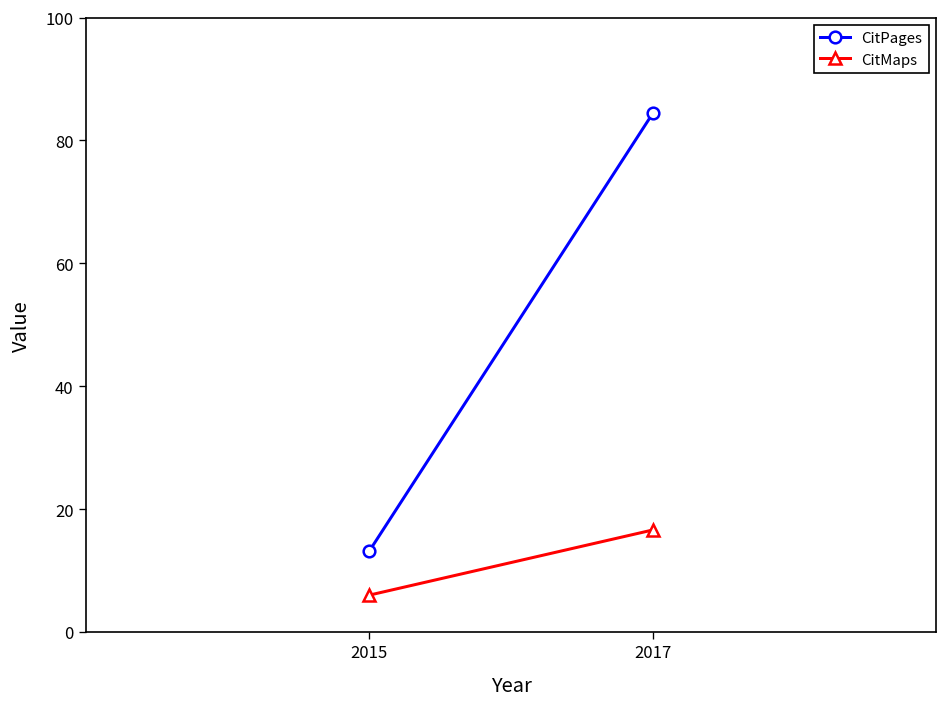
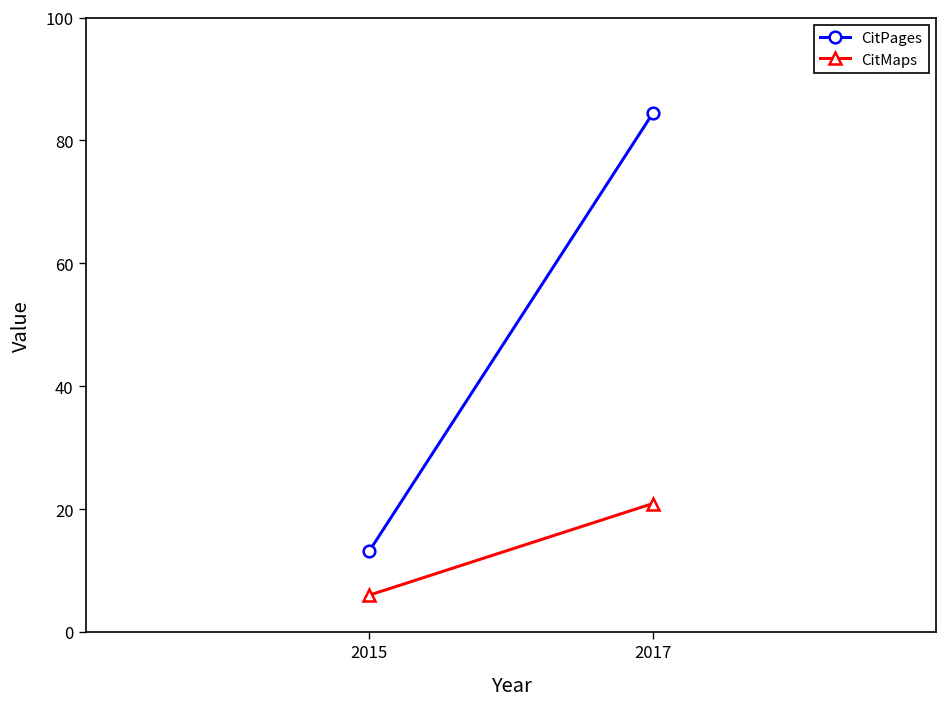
  {
    "CitPages": {
      "2015": 13,
      "2017": 84
    },
    "CitMaps": {
      "2015": 6,
-     "2017": 17
+     "2017": 21
    }
  }
